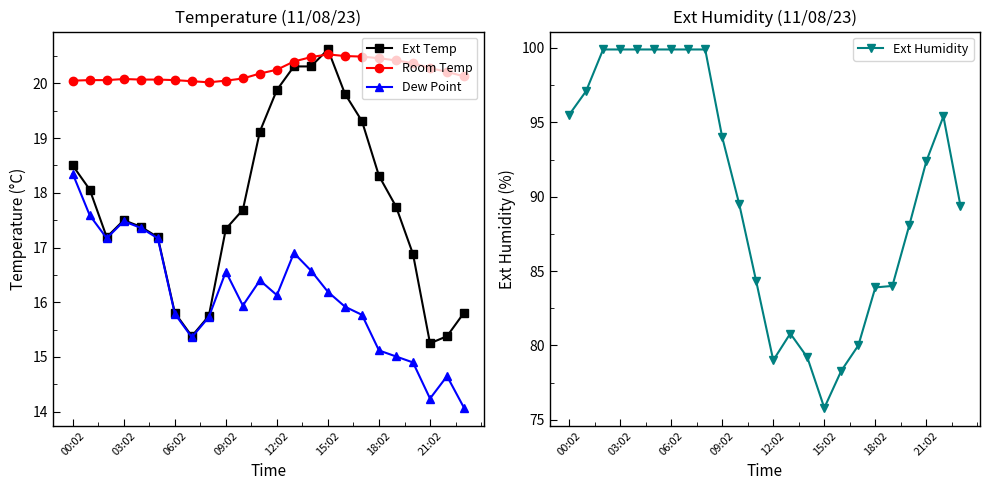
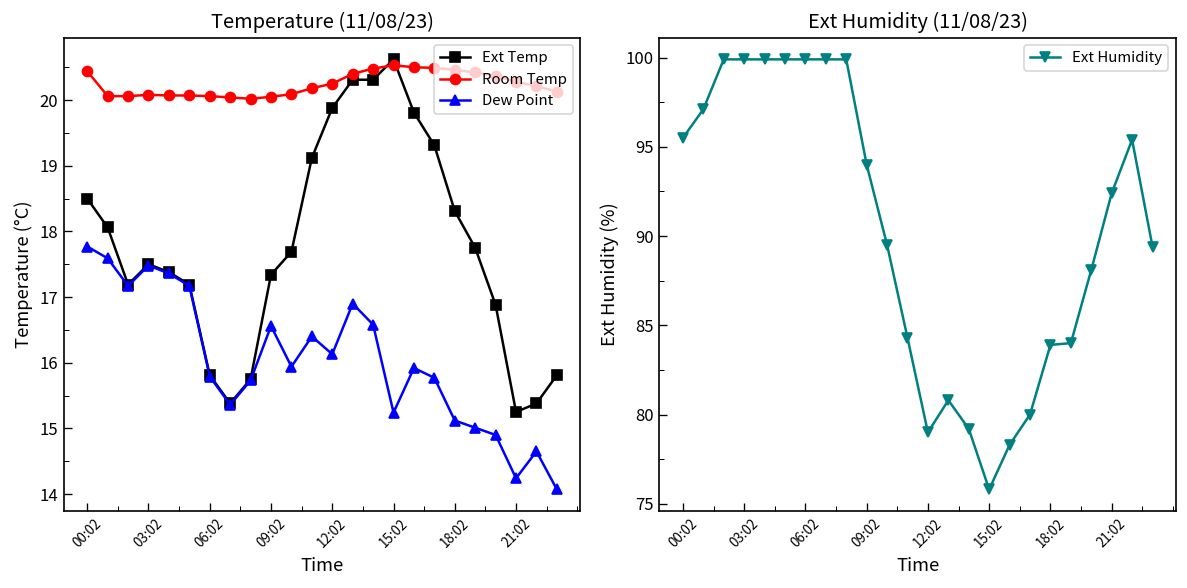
  {
    "Temperature (11/08/23)": {
      "Ext Temp": {
        "00:02": 18.5,
        "09:02": 17.3,
        "12:02": 19.9,
        "15:02": 20.6,
        "18:02": 18.3,
        "21:02": 15.3
      },
      "Room Temp": {
-       "00:02": 20.1,
+       "00:02": 20.4,
        "03:02": 20.1,
        "06:02": 20.1,
        "09:02": 20.1,
        "12:02": 20.3,
        "15:02": 20.5
      },
      "Dew Point": {
-       "00:02": 18.4,
+       "00:02": 17.8,
        "09:02": 16.6,
        "12:02": 16.1,
-       "15:02": 16.2,
+       "15:02": 15.2,
        "18:02": 15.1,
        "21:02": 14.2
      }
    },
    "Ext Humidity (11/08/23)": {
      "00:02": 95.5,
      "03:02": 99.9,
      "06:02": 99.9,
      "09:02": 94.0,
      "12:02": 79.0,
      "15:02": 75.8,
      "18:02": 83.9,
      "21:02": 92.4
    }
  }
